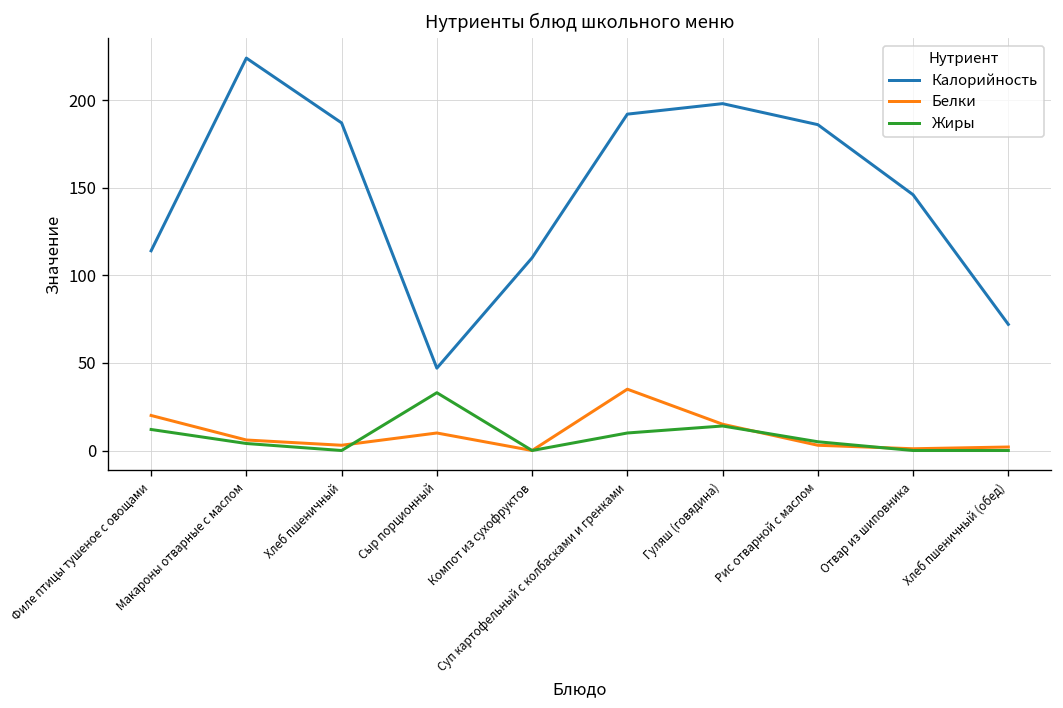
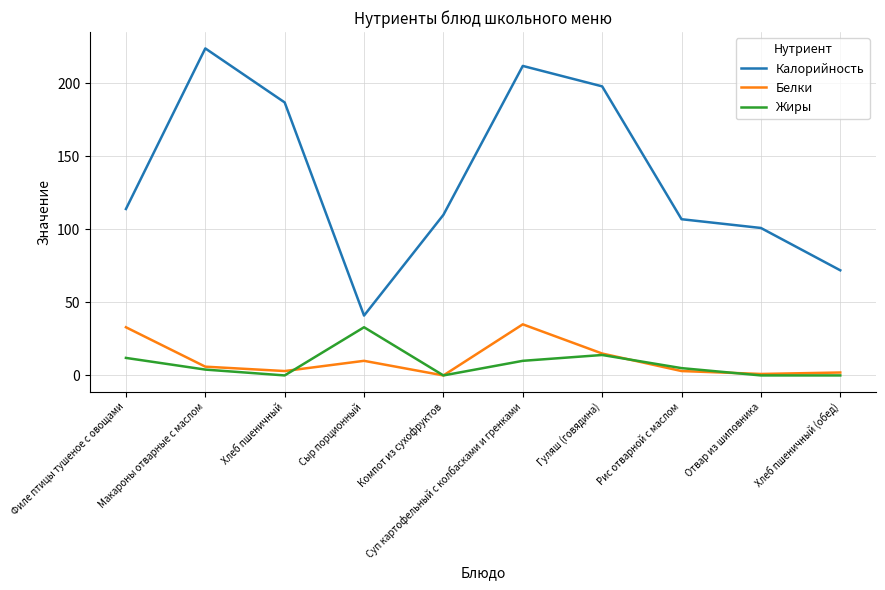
  {
    "Калорийность": {
      "Филе птицы тушеное с овощами": 114,
      "Макароны отварные с маслом": 224,
      "Хлеб пшеничный": 187,
-     "Сыр порционный": 47,
+     "Сыр порционный": 41,
      "Компот из сухофруктов": 110,
-     "Суп картофельный с колбасками и гренками": 192,
+     "Суп картофельный с колбасками и гренками": 212,
      "Гуляш (говядина)": 198,
-     "Рис отварной с маслом": 186,
-     "Отвар из шиповника": 146,
+     "Рис отварной с маслом": 107,
+     "Отвар из шиповника": 101,
      "Хлеб пшеничный (обед)": 72
    },
    "Белки": {
-     "Филе птицы тушеное с овощами": 20,
+     "Филе птицы тушеное с овощами": 33,
      "Макароны отварные с маслом": 6,
      "Хлеб пшеничный": 3,
      "Сыр порционный": 10,
      "Суп картофельный с колбасками и гренками": 35,
      "Рис отварной с маслом": 3,
      "Хлеб пшеничный (обед)": 2
    },
    "Жиры": {
      "Филе птицы тушеное с овощами": 12,
      "Макароны отварные с маслом": 4,
      "Хлеб пшеничный": 0,
      "Сыр порционный": 33,
      "Суп картофельный с колбасками и гренками": 10,
      "Рис отварной с маслом": 5,
      "Хлеб пшеничный (обед)": 0
    }
  }
